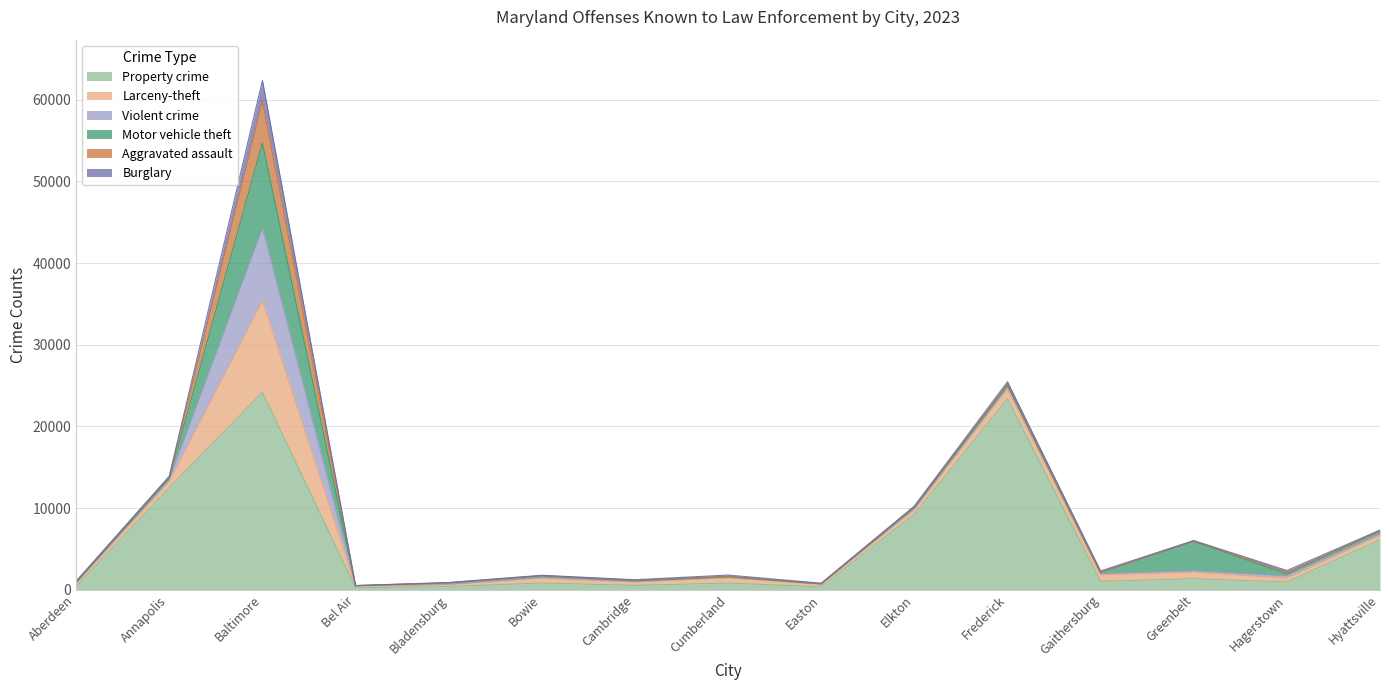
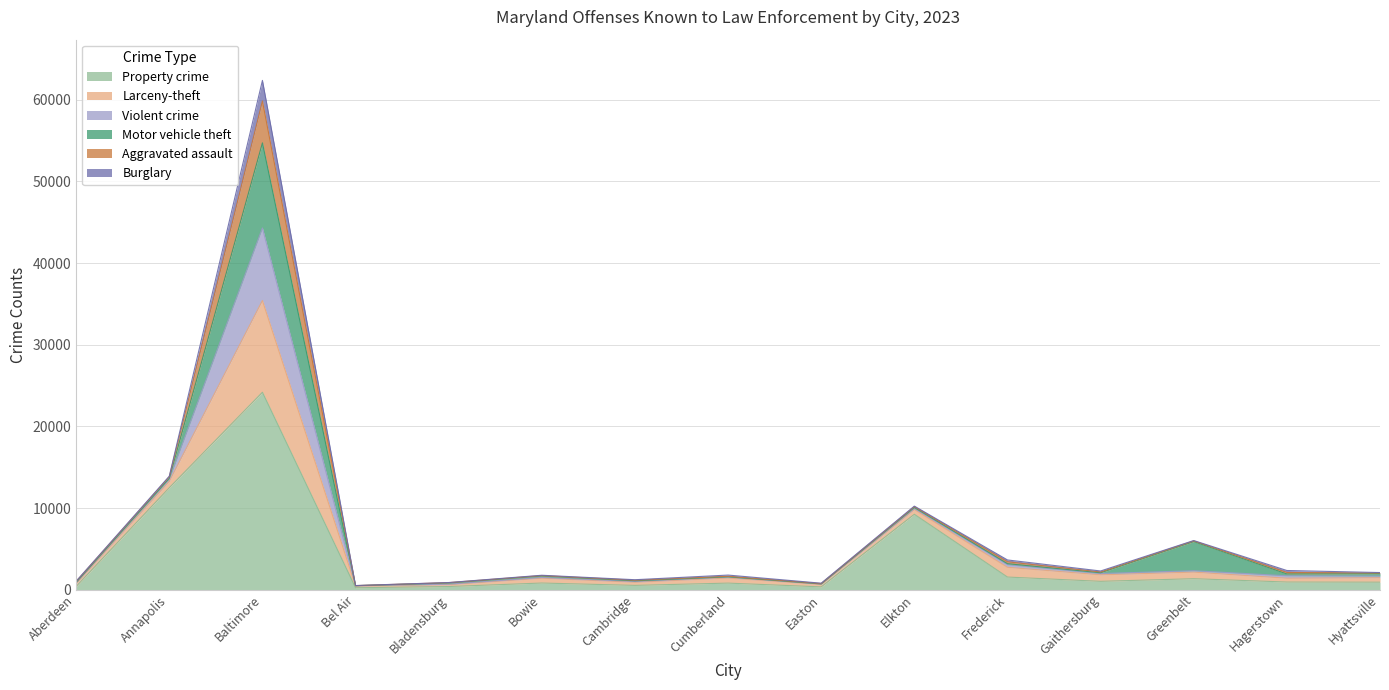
  {
    "Property crime": {
      "Aberdeen": 0,
      "Annapolis": 12000,
      "Baltimore": 24000,
      "Bowie": 1000,
      "Cambridge": 1000,
      "Cumberland": 1000,
      "Elkton": 9000,
-     "Frederick": 23000,
+     "Frederick": 2000,
      "Gaithersburg": 1000,
      "Greenbelt": 1000,
      "Hagerstown": 1000,
-     "Hyattsville": 6000
+     "Hyattsville": 1000
    },
    "Larceny-theft": {
      "Baltimore": 11000,
      "Frederick": 1000
    },
    "Violent crime": {
      "Baltimore": 9000
    },
    "Motor vehicle theft": {
      "Baltimore": 10000
    },
    "Aggravated assault": {
      "Baltimore": 5000
    },
    "Burglary": {
      "Baltimore": 3000
    }
  }
